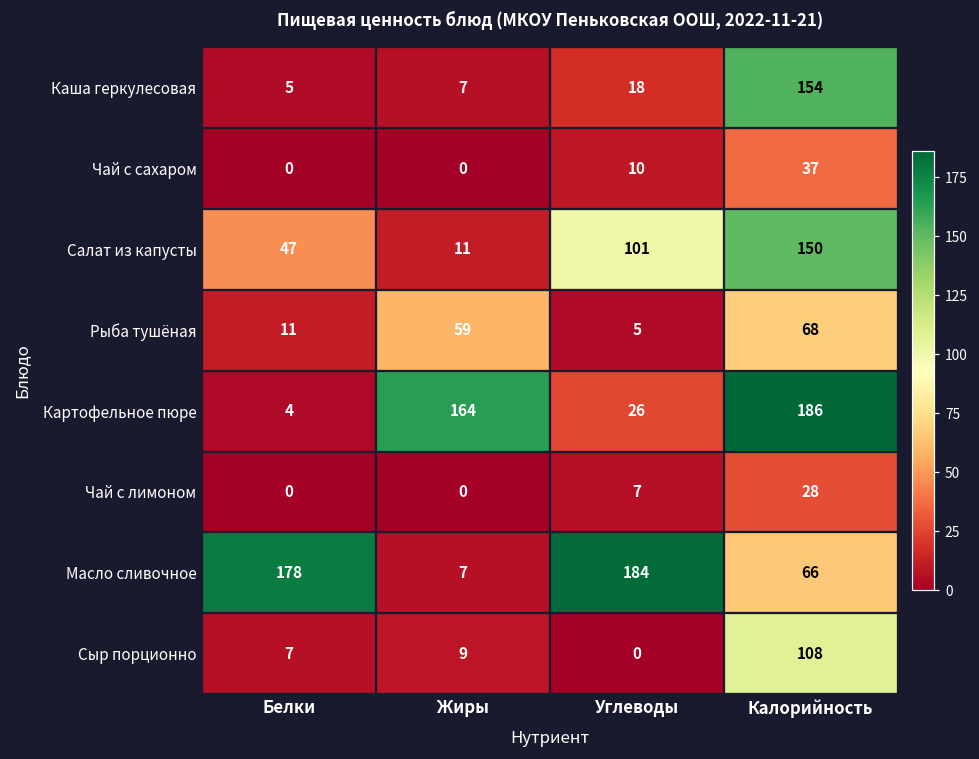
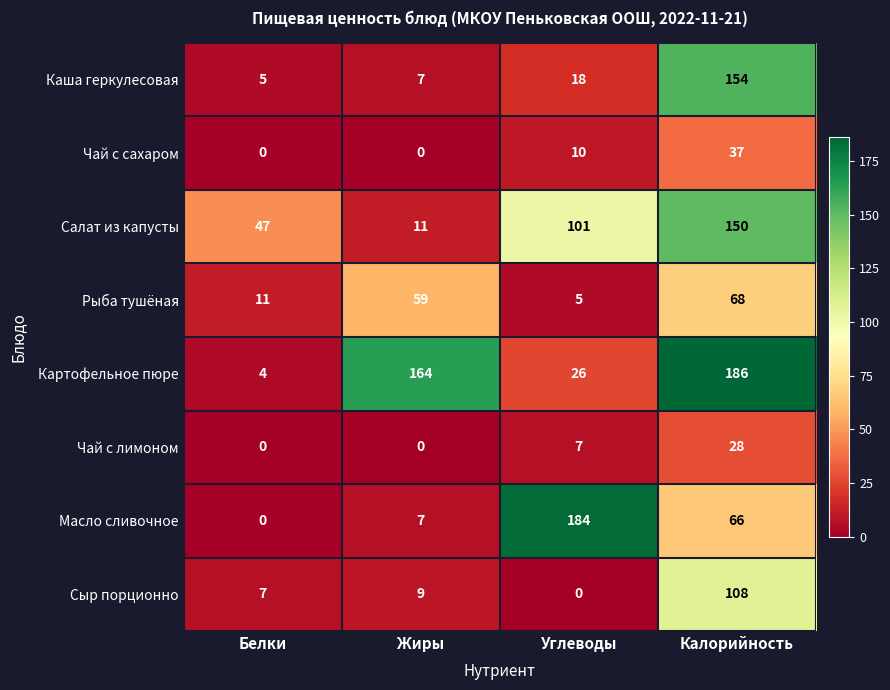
  {
    "Каша геркулесовая": {
      "Белки": 5,
      "Жиры": 7,
      "Углеводы": 18,
      "Калорийность": 154
    },
    "Чай с сахаром": {
      "Белки": 0,
      "Жиры": 0,
      "Углеводы": 10,
      "Калорийность": 37
    },
    "Салат из капусты": {
      "Белки": 47,
      "Жиры": 11,
      "Углеводы": 101,
      "Калорийность": 150
    },
    "Рыба тушёная": {
      "Белки": 11,
      "Жиры": 59,
      "Углеводы": 5,
      "Калорийность": 68
    },
    "Картофельное пюре": {
      "Белки": 4,
      "Жиры": 164,
      "Углеводы": 26,
      "Калорийность": 186
    },
    "Чай с лимоном": {
      "Белки": 0,
      "Жиры": 0,
      "Углеводы": 7,
      "Калорийность": 28
    },
    "Масло сливочное": {
-     "Белки": 178,
+     "Белки": 0,
      "Жиры": 7,
      "Углеводы": 184,
      "Калорийность": 66
    },
    "Сыр порционно": {
      "Белки": 7,
      "Жиры": 9,
      "Углеводы": 0,
      "Калорийность": 108
    }
  }
